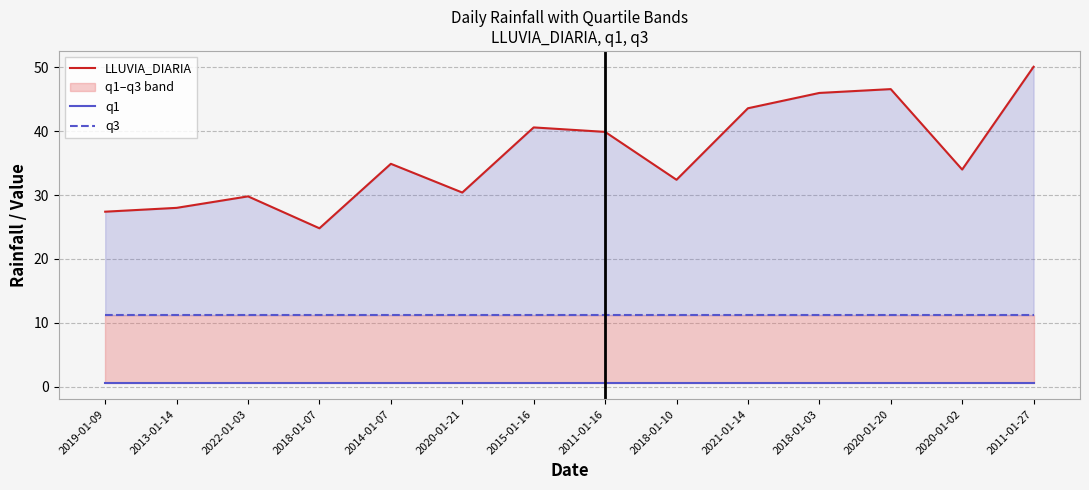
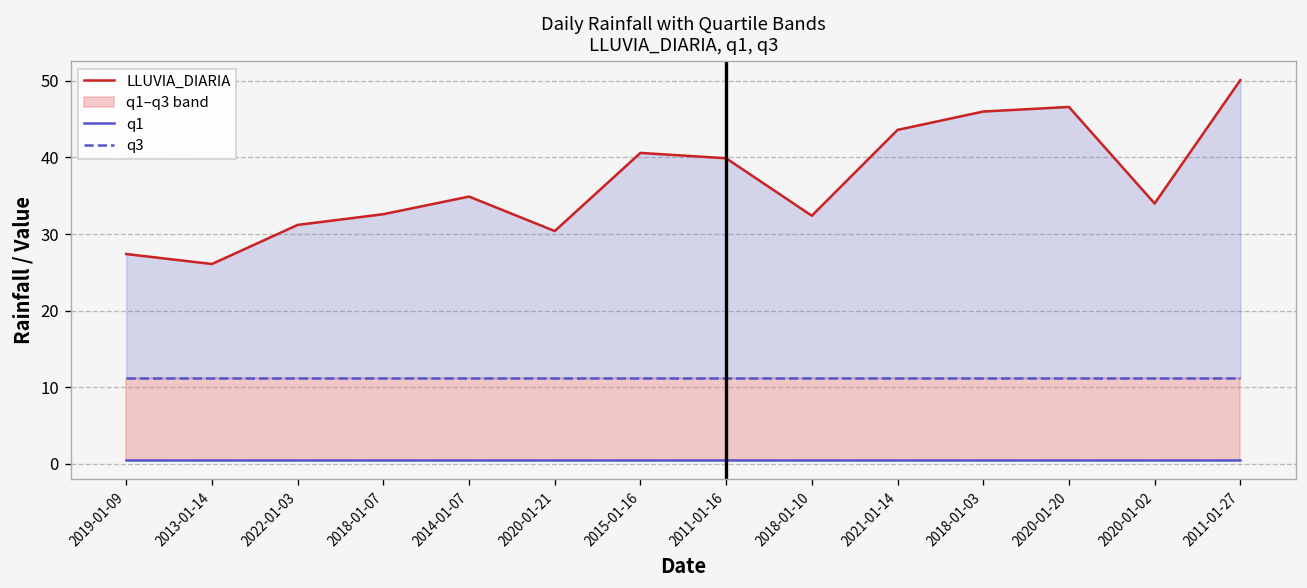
  {
    "LLUVIA_DIARIA": {
      "2019-01-09": 27,
-     "2013-01-14": 28,
-     "2022-01-03": 30,
-     "2018-01-07": 25,
+     "2013-01-14": 26,
+     "2022-01-03": 31,
+     "2018-01-07": 33,
      "2014-01-07": 35,
      "2020-01-21": 30,
      "2015-01-16": 41,
      "2011-01-16": 40,
      "2018-01-10": 32,
      "2021-01-14": 44,
      "2018-01-03": 46,
      "2020-01-20": 47,
      "2020-01-02": 34,
      "2011-01-27": 50
    },
    "q1": {
      "2019-01-09": 1,
      "2013-01-14": 1,
      "2022-01-03": 1,
      "2018-01-07": 1,
      "2014-01-07": 1,
      "2020-01-21": 1,
      "2015-01-16": 1,
      "2011-01-16": 1,
      "2018-01-10": 1,
      "2021-01-14": 1,
      "2018-01-03": 1,
      "2020-01-20": 1,
      "2020-01-02": 1,
      "2011-01-27": 1
    },
    "q1–q3 band": {
      "2019-01-09": 11,
      "2013-01-14": 11,
      "2022-01-03": 11,
      "2018-01-07": 11,
      "2014-01-07": 11,
      "2020-01-21": 11,
      "2015-01-16": 11,
      "2011-01-16": 11,
      "2018-01-10": 11,
      "2021-01-14": 11,
      "2018-01-03": 11,
      "2020-01-20": 11,
      "2020-01-02": 11,
      "2011-01-27": 11
    }
  }
